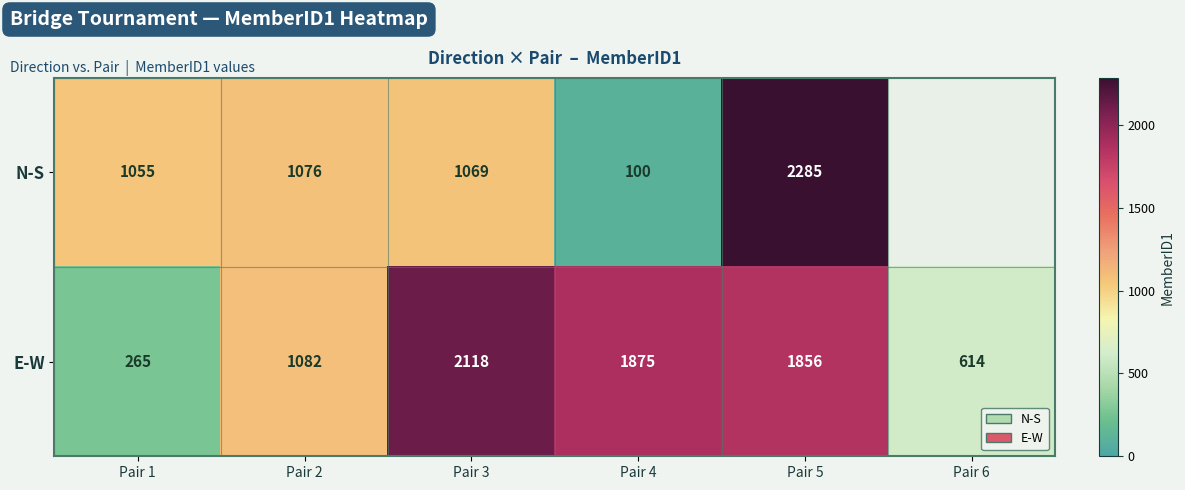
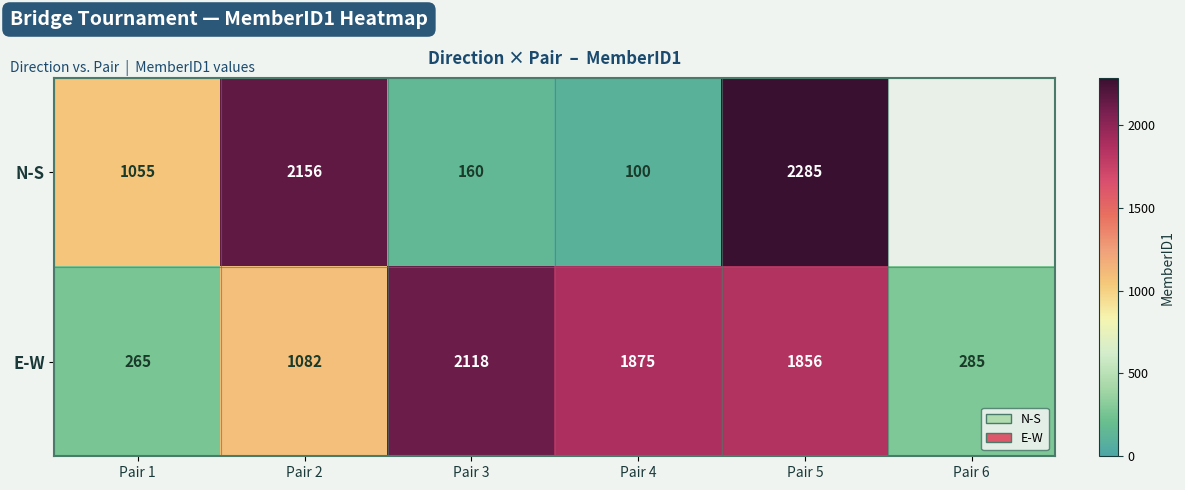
  {
    "N-S": {
      "Pair 1": 1055,
-     "Pair 2": 1076,
-     "Pair 3": 1069,
+     "Pair 2": 2156,
+     "Pair 3": 160,
      "Pair 4": 100,
      "Pair 5": 2285
    },
    "E-W": {
      "Pair 1": 265,
      "Pair 2": 1082,
      "Pair 3": 2118,
      "Pair 4": 1875,
      "Pair 5": 1856,
-     "Pair 6": 614
+     "Pair 6": 285
    }
  }
